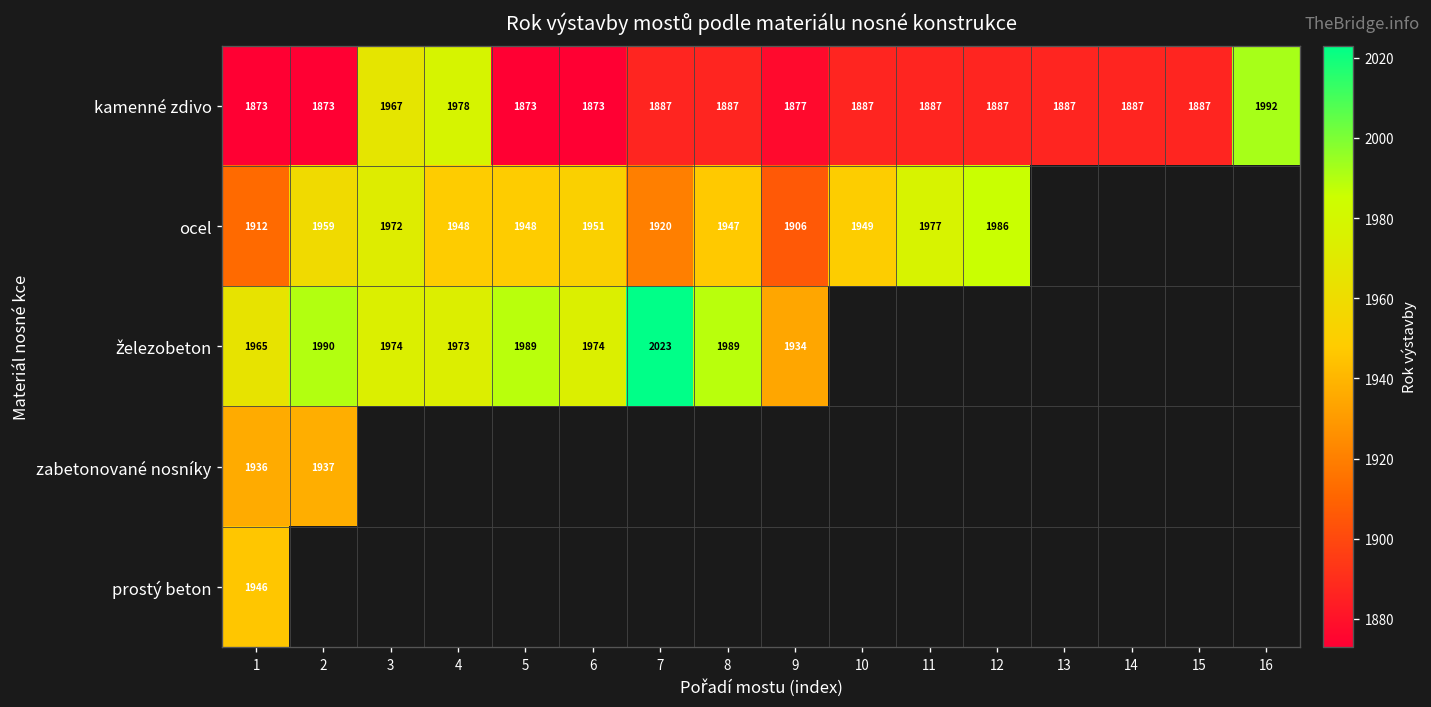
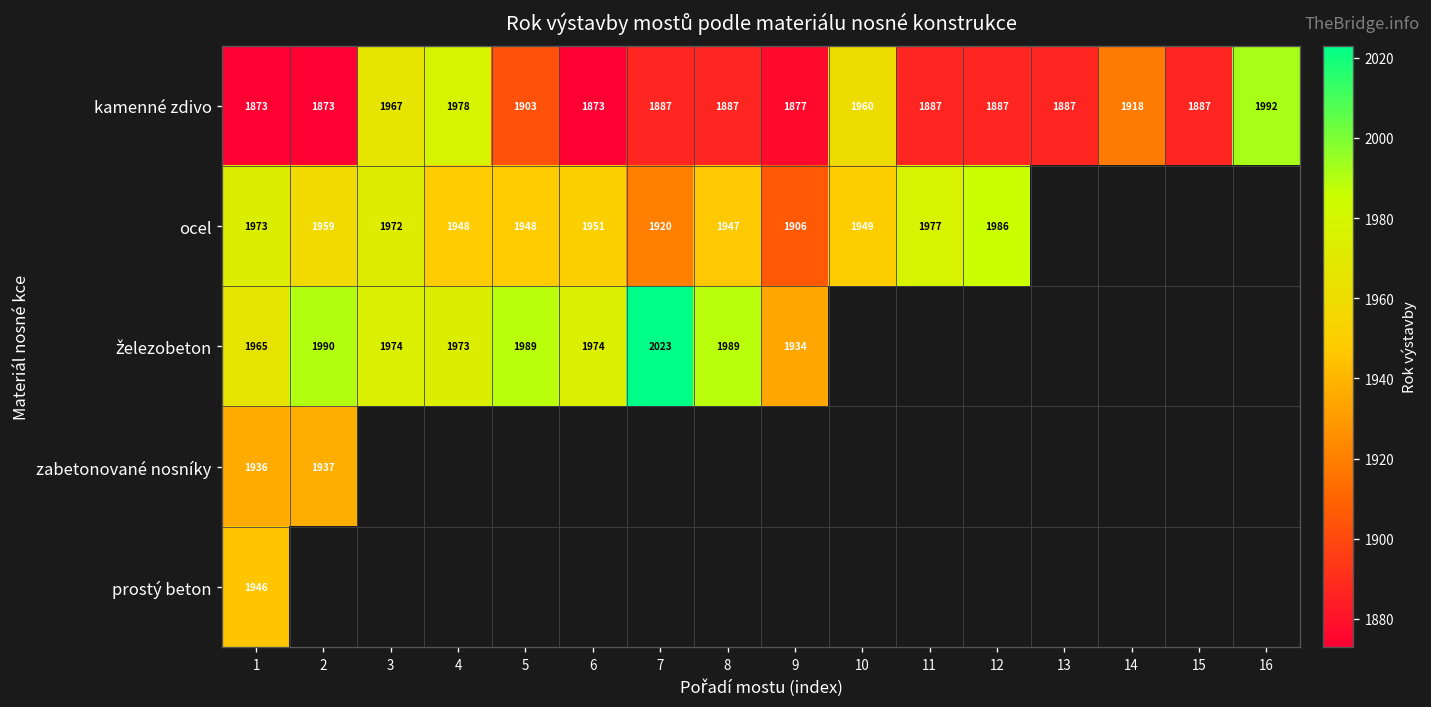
  {
    "kamenné zdivo": {
      "1": 1873,
      "2": 1873,
      "3": 1967,
      "4": 1978,
-     "5": 1873,
+     "5": 1903,
      "6": 1873,
      "7": 1887,
      "8": 1887,
      "9": 1877,
-     "10": 1887,
+     "10": 1960,
      "11": 1887,
      "12": 1887,
      "13": 1887,
-     "14": 1887,
+     "14": 1918,
      "15": 1887,
      "16": 1992
    },
    "ocel": {
-     "1": 1912,
+     "1": 1973,
      "2": 1959,
      "3": 1972,
      "4": 1948,
      "5": 1948,
      "6": 1951,
      "7": 1920,
      "8": 1947,
      "9": 1906,
      "10": 1949,
      "11": 1977,
      "12": 1986
    },
    "železobeton": {
      "1": 1965,
      "2": 1990,
      "3": 1974,
      "4": 1973,
      "5": 1989,
      "6": 1974,
      "7": 2023,
      "8": 1989,
      "9": 1934
    },
    "zabetonované nosníky": {
      "1": 1936,
      "2": 1937
    },
    "prostý beton": {
      "1": 1946
    }
  }
